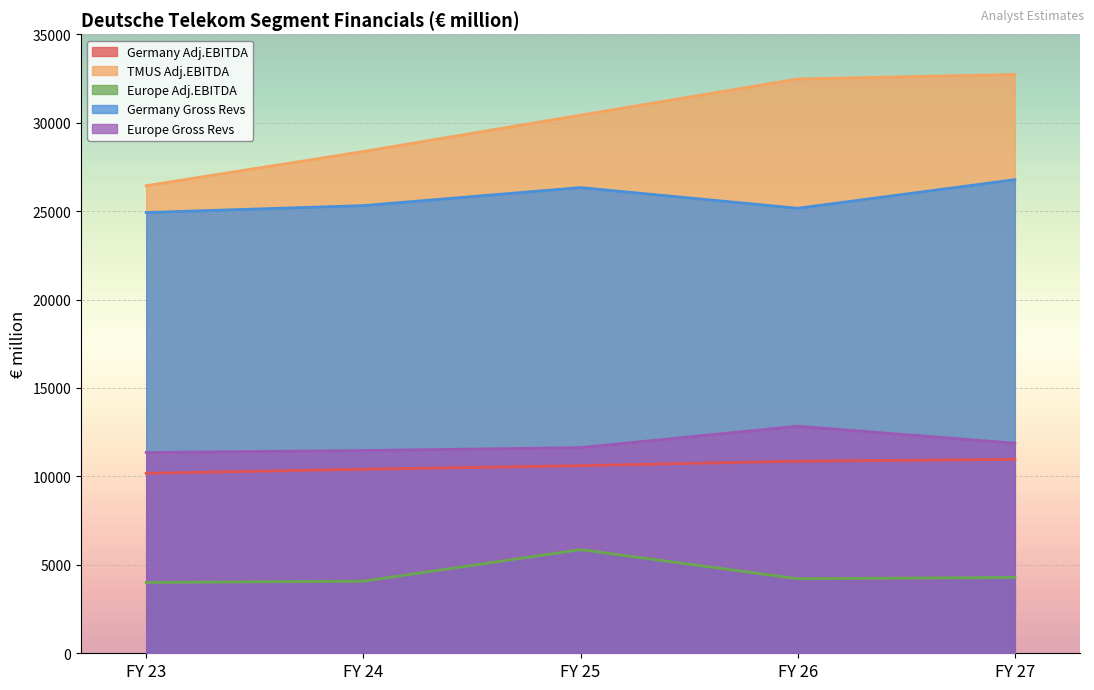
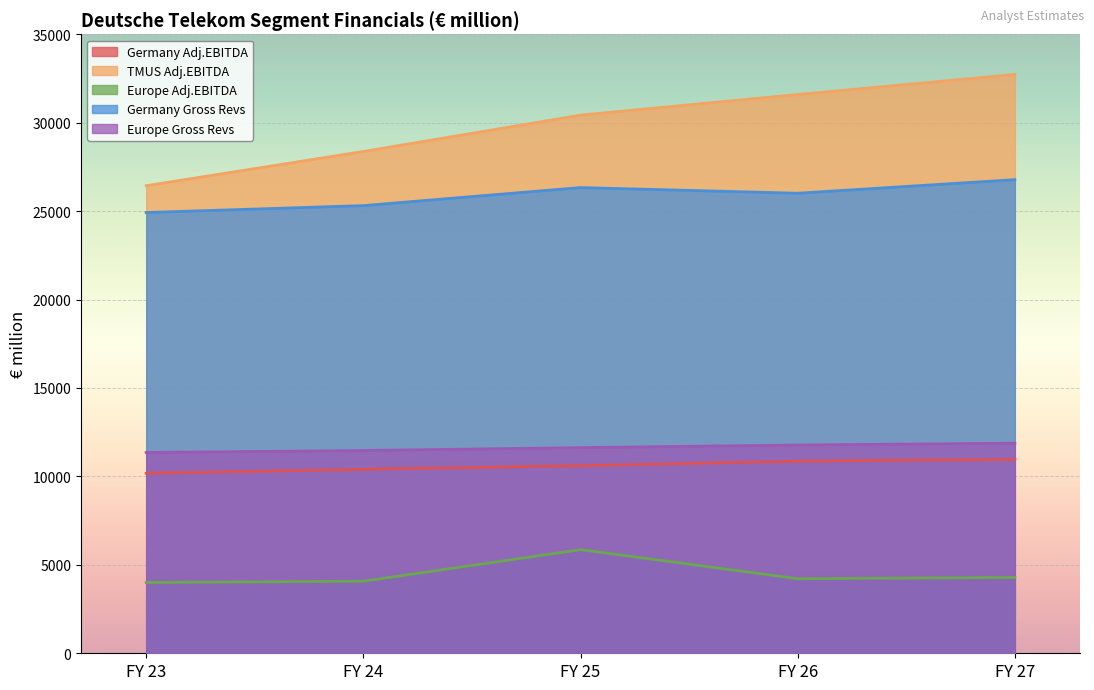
  {
    "Germany Adj.EBITDA": {
      "FY 23": 10200,
      "FY 24": 10400,
      "FY 25": 10600,
      "FY 26": 10900,
      "FY 27": 11000
    },
    "TMUS Adj.EBITDA": {
      "FY 23": 26400,
      "FY 24": 28400,
      "FY 25": 30400,
-     "FY 26": 32500,
+     "FY 26": 31600,
      "FY 27": 32700
    },
    "Europe Adj.EBITDA": {
      "FY 23": 4000,
      "FY 24": 4100,
      "FY 25": 5900,
      "FY 26": 4200,
      "FY 27": 4300
    },
    "Germany Gross Revs": {
      "FY 23": 24900,
      "FY 24": 25300,
      "FY 25": 26300,
-     "FY 26": 25200,
+     "FY 26": 26000,
      "FY 27": 26800
    },
    "Europe Gross Revs": {
      "FY 23": 11400,
      "FY 24": 11500,
      "FY 25": 11600,
-     "FY 26": 12800,
+     "FY 26": 11800,
      "FY 27": 11900
    }
  }
